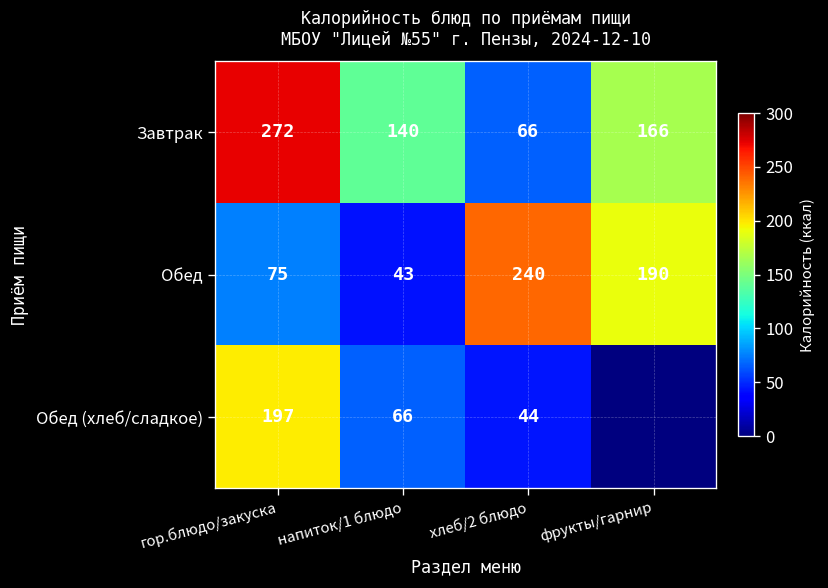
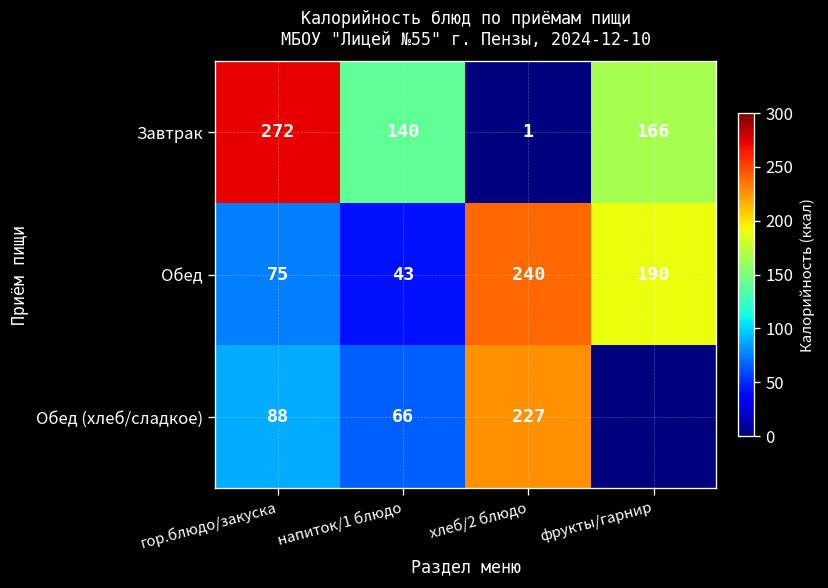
  {
    "Завтрак": {
      "гор.блюдо/закуска": 272,
      "напиток/1 блюдо": 140,
-     "хлеб/2 блюдо": 66,
+     "хлеб/2 блюдо": 1,
      "фрукты/гарнир": 166
    },
    "Обед": {
      "гор.блюдо/закуска": 75,
      "напиток/1 блюдо": 43,
      "хлеб/2 блюдо": 240,
      "фрукты/гарнир": 190
    },
    "Обед (хлеб/сладкое)": {
-     "гор.блюдо/закуска": 197,
+     "гор.блюдо/закуска": 88,
      "напиток/1 блюдо": 66,
-     "хлеб/2 блюдо": 44
+     "хлеб/2 блюдо": 227
    }
  }
